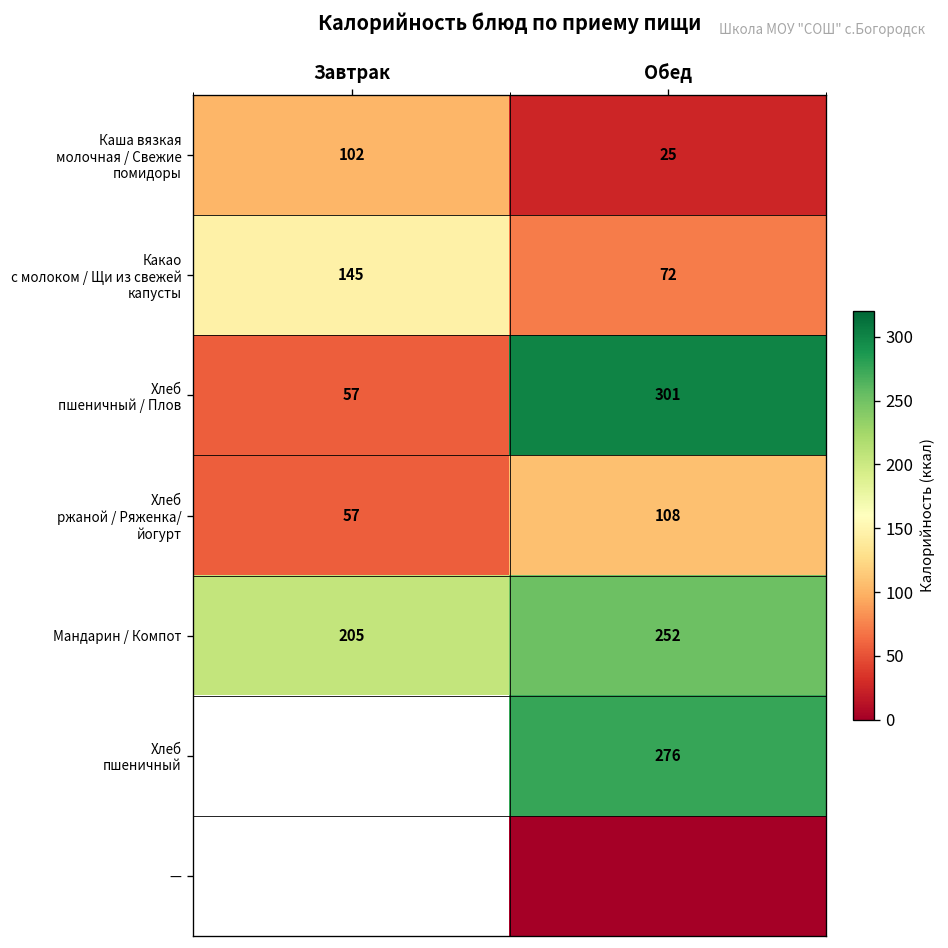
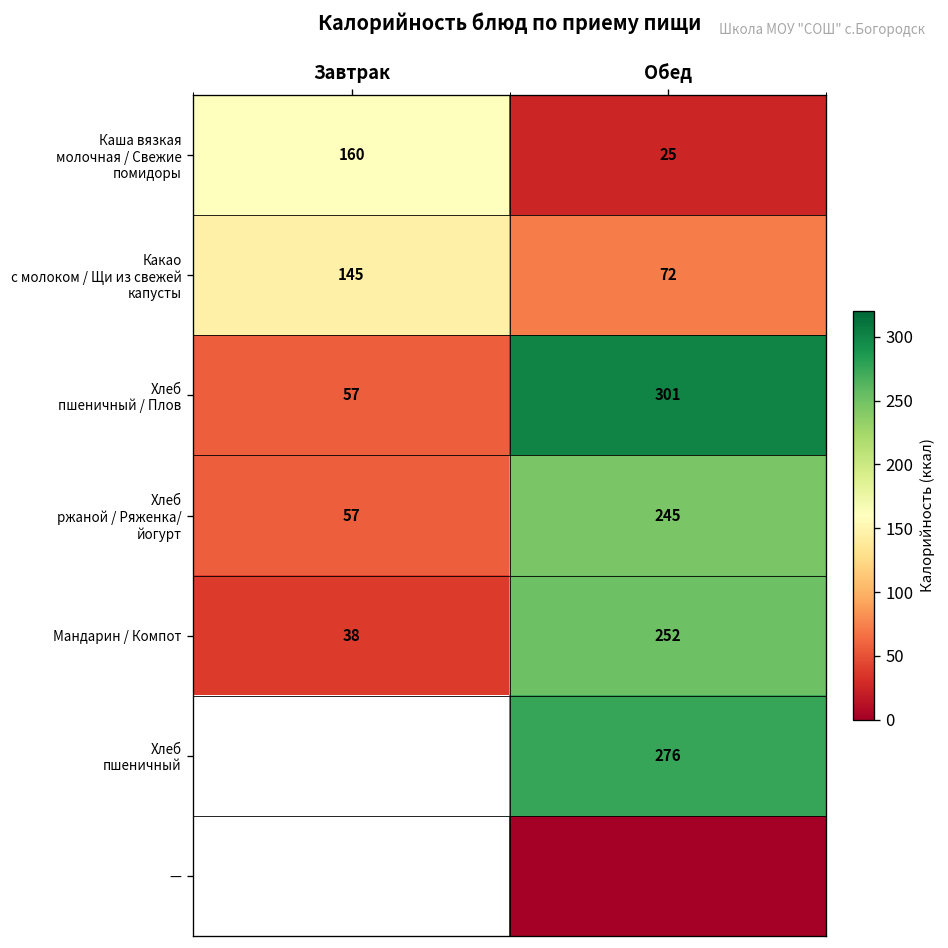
  {
    "Каша вязкая молочная / Свежие помидоры": {
-     "Завтрак": 102,
+     "Завтрак": 160,
      "Обед": 25
    },
    "Какао с молоком / Щи из свежей капусты": {
      "Завтрак": 145,
      "Обед": 72
    },
    "Хлеб пшеничный / Плов": {
      "Завтрак": 57,
      "Обед": 301
    },
    "Хлеб ржаной / Ряженка/ йогурт": {
      "Завтрак": 57,
-     "Обед": 108
+     "Обед": 245
    },
    "Мандарин / Компот": {
-     "Завтрак": 205,
+     "Завтрак": 38,
      "Обед": 252
    },
    "Хлеб пшеничный": {
      "Обед": 276
    }
  }
